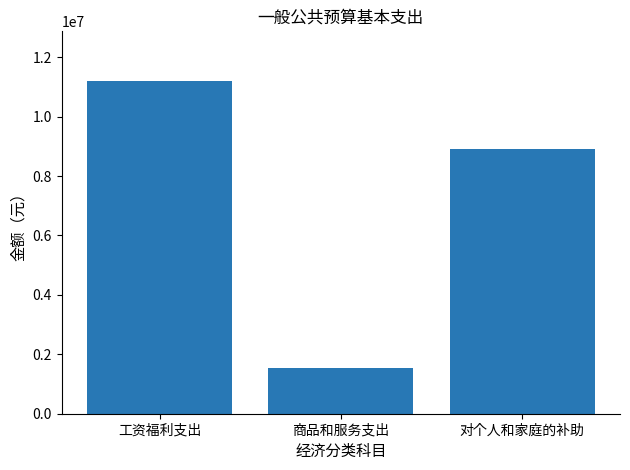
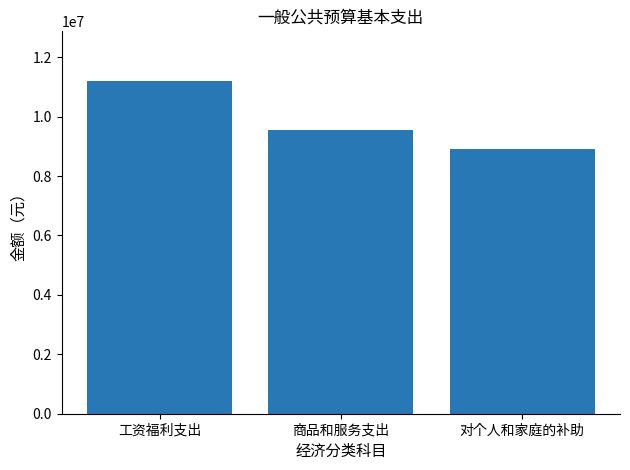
  {
    "工资福利支出": 11200000,
-   "商品和服务支出": 1500000,
+   "商品和服务支出": 9600000,
    "对个人和家庭的补助": 8900000
  }
